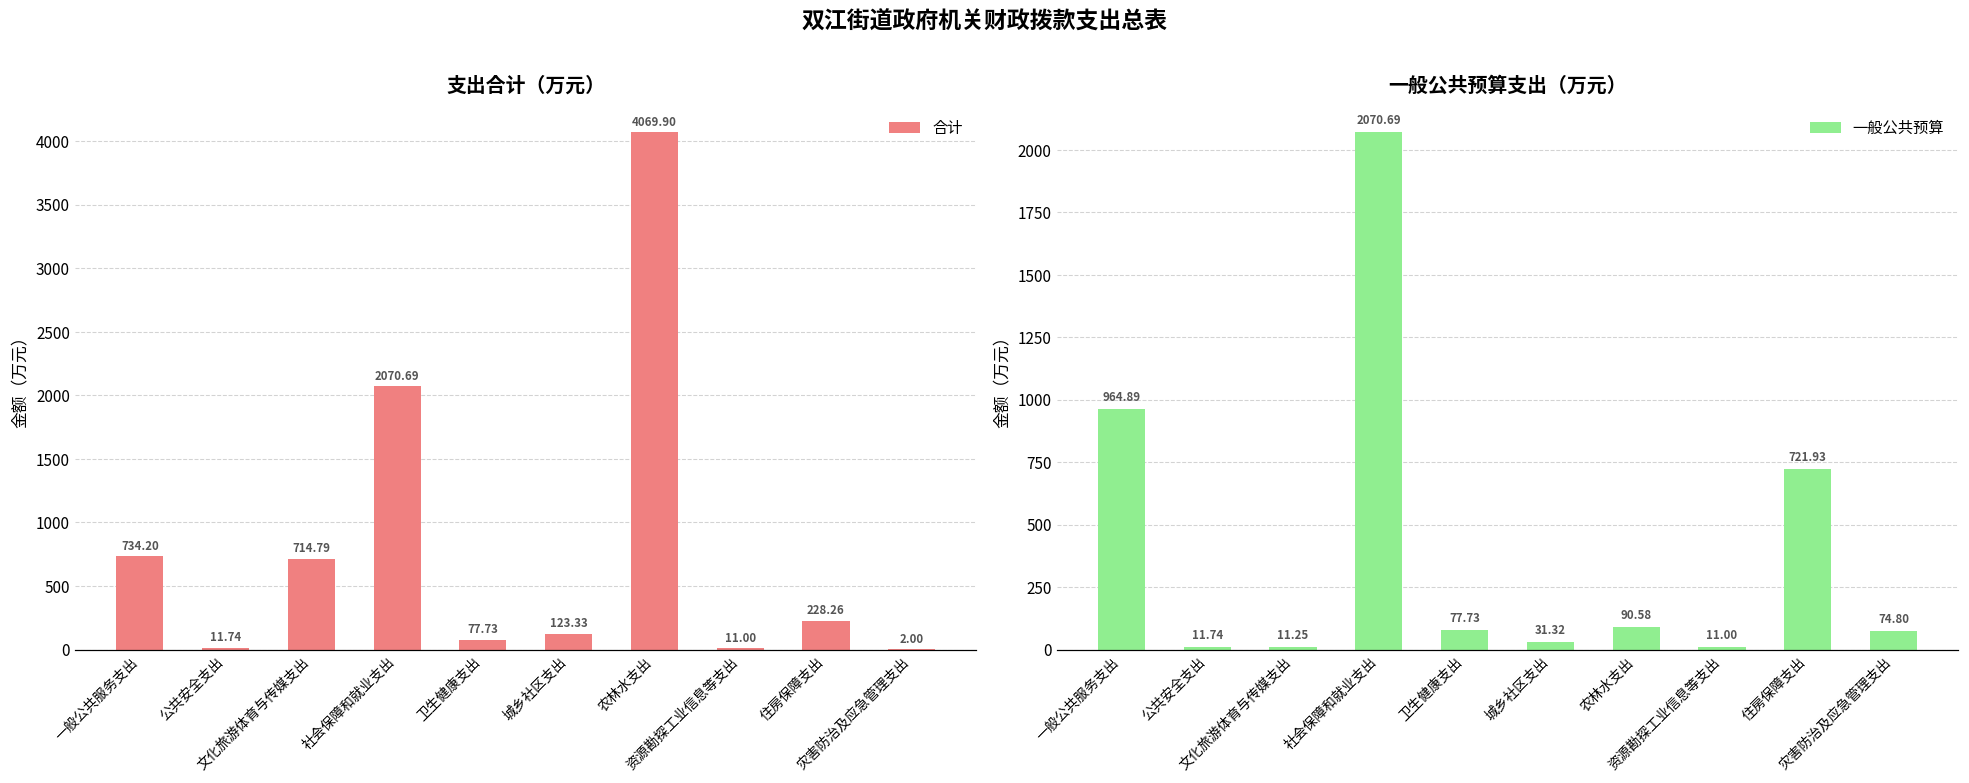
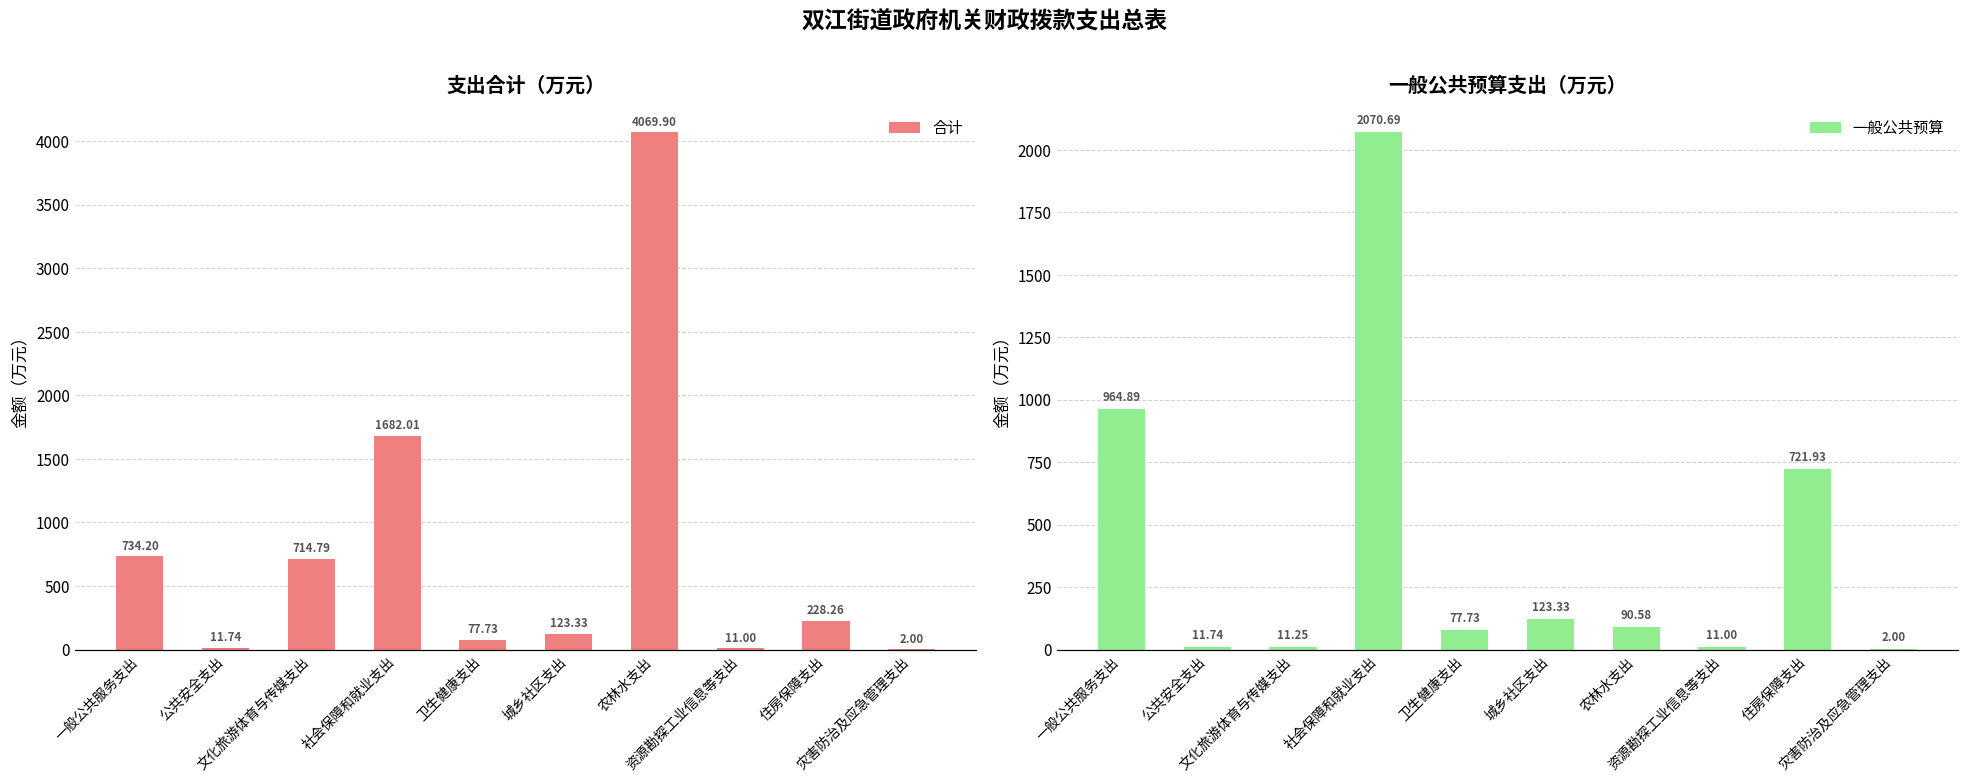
  {
    "支出合计（万元）": {
      "一般公共服务支出": 734.20,
      "公共安全支出": 11.74,
      "文化旅游体育与传媒支出": 714.79,
-     "社会保障和就业支出": 2070.69,
+     "社会保障和就业支出": 1682.01,
      "卫生健康支出": 77.73,
      "城乡社区支出": 123.33,
      "农林水支出": 4069.90,
      "资源勘探工业信息等支出": 11.00,
      "住房保障支出": 228.26,
      "灾害防治及应急管理支出": 2.00
    },
    "一般公共预算支出（万元）": {
      "一般公共服务支出": 964.89,
      "公共安全支出": 11.74,
      "文化旅游体育与传媒支出": 11.25,
      "社会保障和就业支出": 2070.69,
      "卫生健康支出": 77.73,
-     "城乡社区支出": 31.32,
+     "城乡社区支出": 123.33,
      "农林水支出": 90.58,
      "资源勘探工业信息等支出": 11.00,
      "住房保障支出": 721.93,
-     "灾害防治及应急管理支出": 74.80
+     "灾害防治及应急管理支出": 2.00
    }
  }
